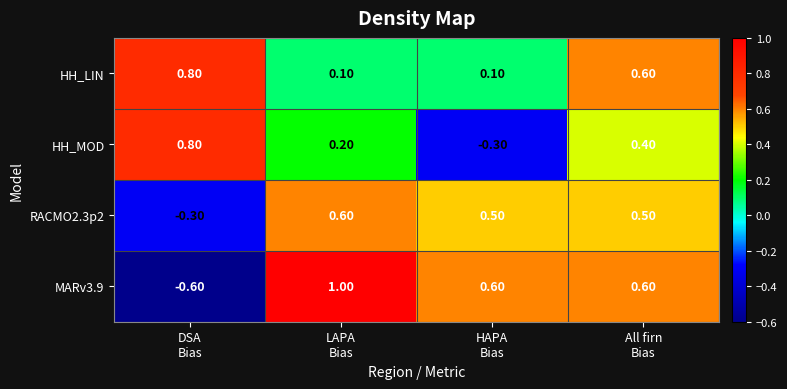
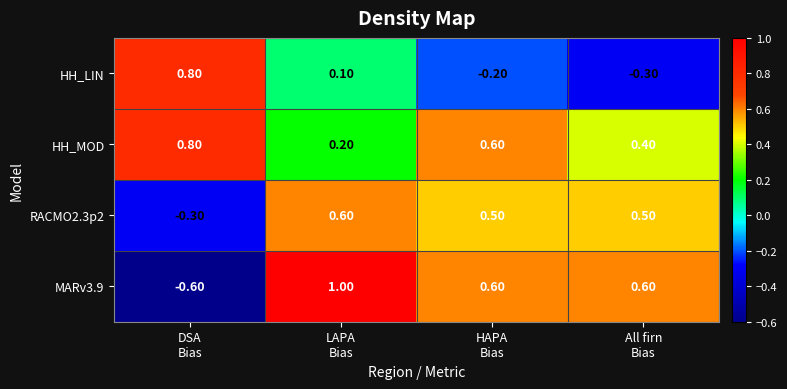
  {
    "HH_LIN": {
      "DSA Bias": 0.80,
      "LAPA Bias": 0.10,
-     "HAPA Bias": 0.10,
-     "All firn Bias": 0.60
+     "HAPA Bias": -0.20,
+     "All firn Bias": -0.30
    },
    "HH_MOD": {
      "DSA Bias": 0.80,
      "LAPA Bias": 0.20,
-     "HAPA Bias": -0.30,
+     "HAPA Bias": 0.60,
      "All firn Bias": 0.40
    },
    "RACMO2.3p2": {
      "DSA Bias": -0.30,
      "LAPA Bias": 0.60,
      "HAPA Bias": 0.50,
      "All firn Bias": 0.50
    },
    "MARv3.9": {
      "DSA Bias": -0.60,
      "LAPA Bias": 1.00,
      "HAPA Bias": 0.60,
      "All firn Bias": 0.60
    }
  }
